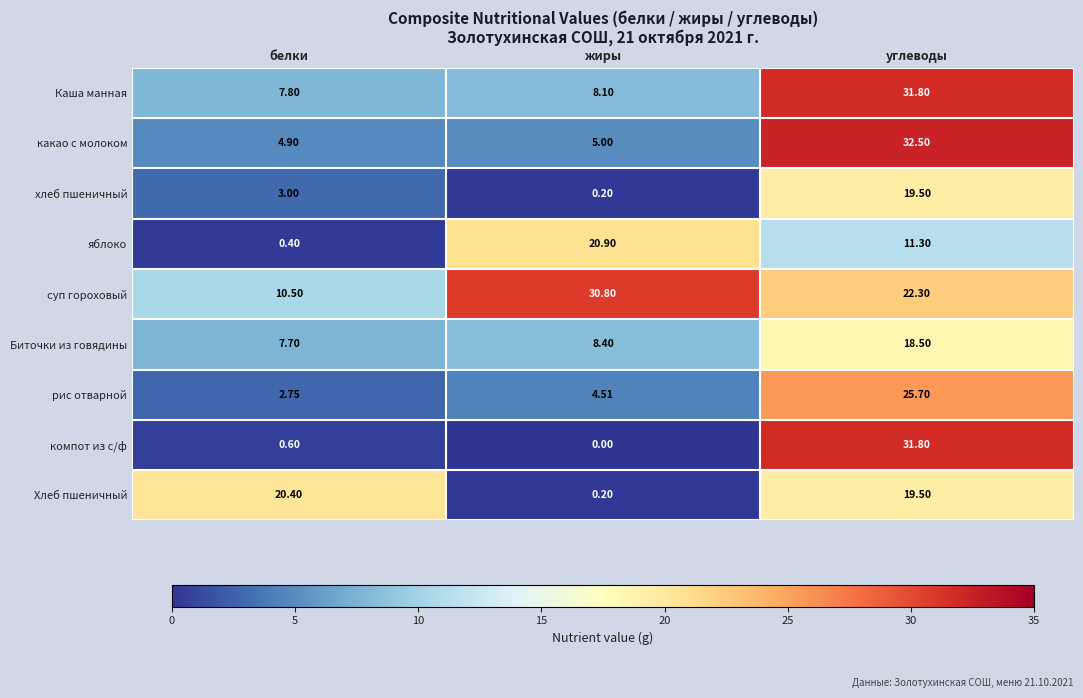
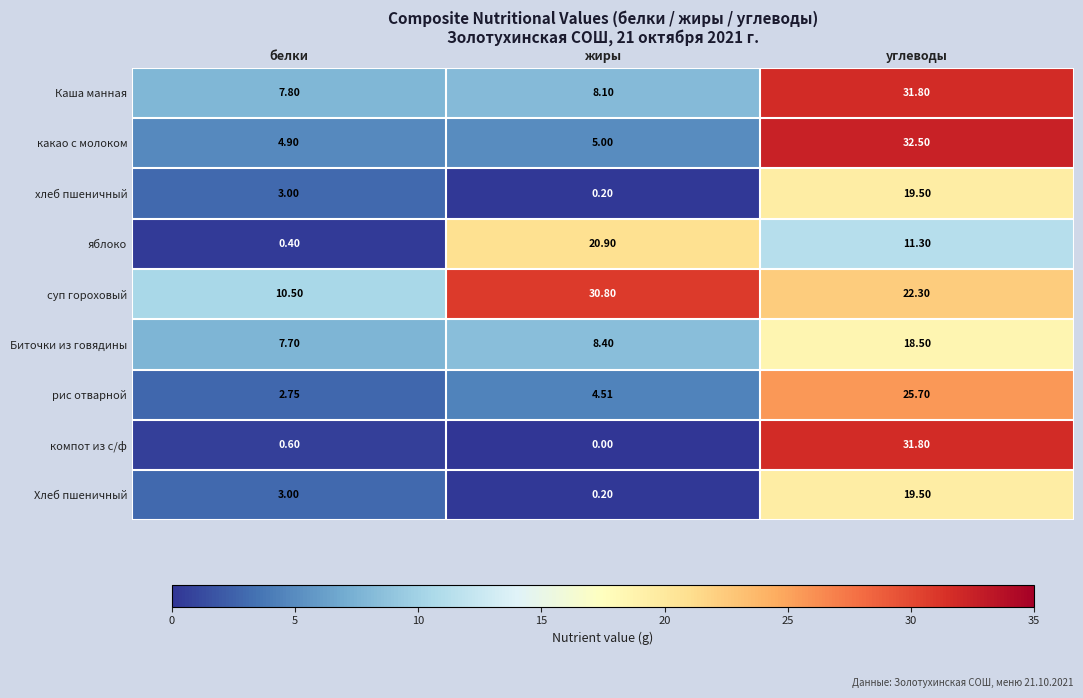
  {
    "Каша манная": {
      "белки": 7.80,
      "жиры": 8.10,
      "углеводы": 31.80
    },
    "какао с молоком": {
      "белки": 4.90,
      "жиры": 5.00,
      "углеводы": 32.50
    },
    "хлеб пшеничный": {
      "белки": 3.00,
      "жиры": 0.20,
      "углеводы": 19.50
    },
    "яблоко": {
      "белки": 0.40,
      "жиры": 20.90,
      "углеводы": 11.30
    },
    "суп гороховый": {
      "белки": 10.50,
      "жиры": 30.80,
      "углеводы": 22.30
    },
    "Биточки из говядины": {
      "белки": 7.70,
      "жиры": 8.40,
      "углеводы": 18.50
    },
    "рис отварной": {
      "белки": 2.75,
      "жиры": 4.51,
      "углеводы": 25.70
    },
    "компот из с/ф": {
      "белки": 0.60,
      "жиры": 0.00,
      "углеводы": 31.80
    },
    "Хлеб пшеничный": {
-     "белки": 20.40,
+     "белки": 3.00,
      "жиры": 0.20,
      "углеводы": 19.50
    }
  }
